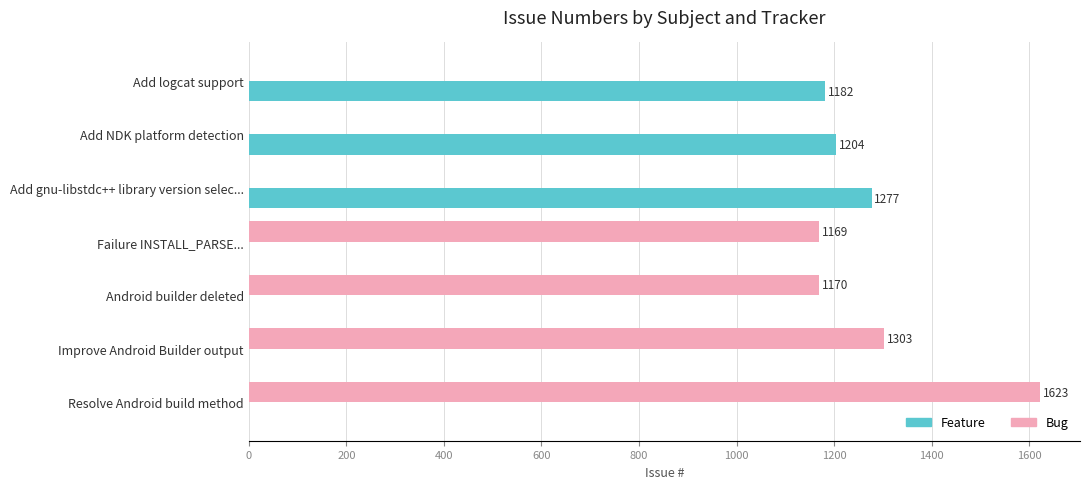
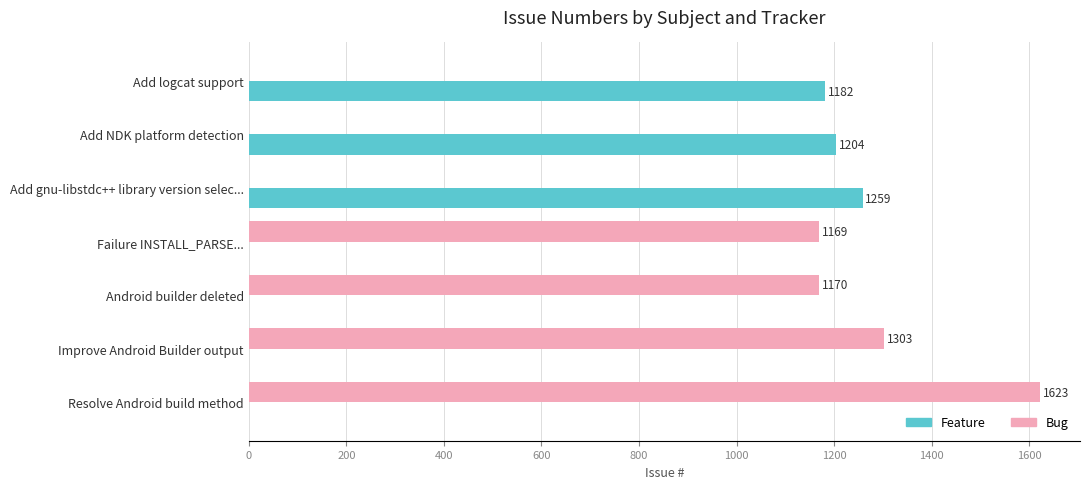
  {
    "Feature": {
      "Add logcat support": 1182,
      "Add NDK platform detection": 1204,
-     "Add gnu-libstdc++ library version selec...": 1277
+     "Add gnu-libstdc++ library version selec...": 1259
    },
    "Bug": {
      "Failure INSTALL_PARSE...": 1169,
      "Android builder deleted": 1170,
      "Improve Android Builder output": 1303,
      "Resolve Android build method": 1623
    }
  }
